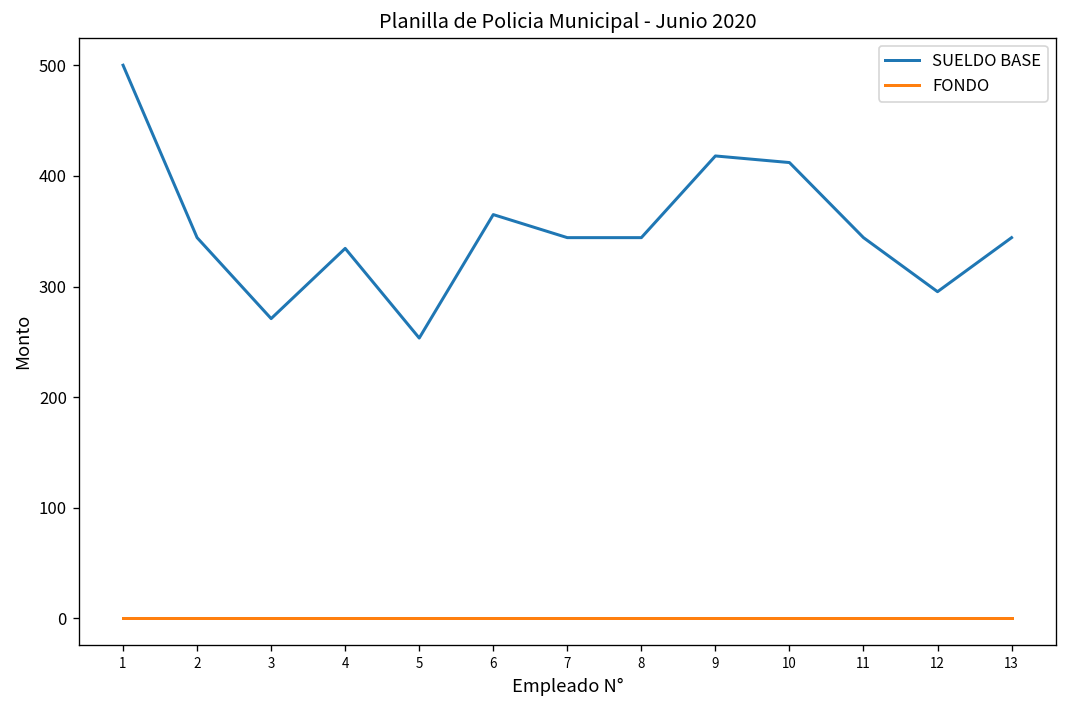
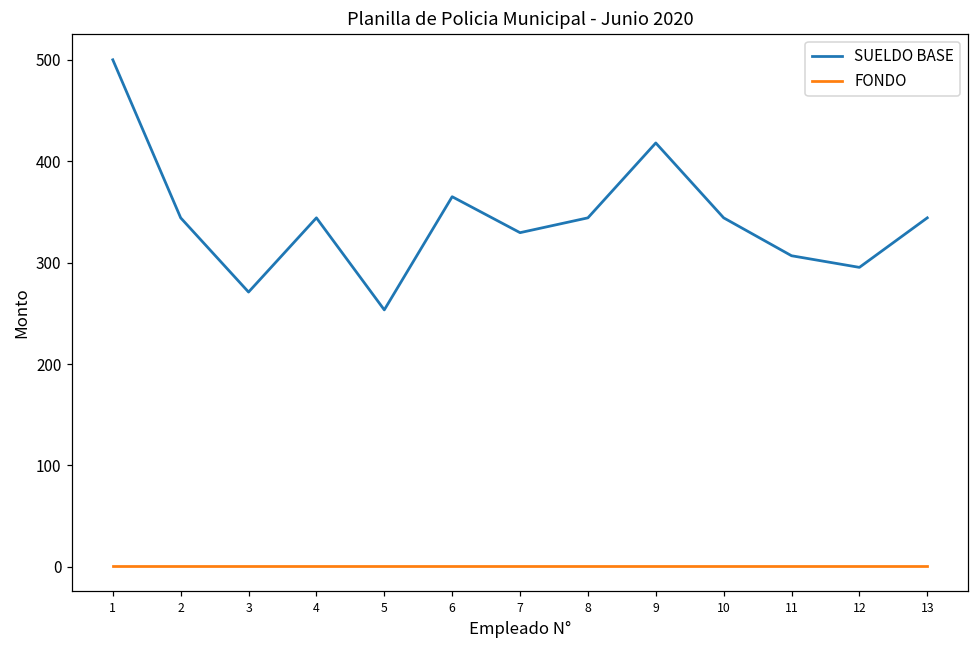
  {
    "SUELDO BASE": {
      "1": 500,
      "2": 340,
      "3": 270,
-     "4": 330,
+     "4": 340,
      "5": 250,
      "6": 370,
-     "7": 340,
+     "7": 330,
      "8": 340,
      "9": 420,
-     "10": 410,
-     "11": 340,
+     "10": 340,
+     "11": 310,
      "12": 300,
      "13": 340
    },
    "FONDO": {
      "1": 0,
      "2": 0,
      "3": 0,
      "4": 0,
      "5": 0,
      "6": 0,
      "7": 0,
      "8": 0,
      "9": 0,
      "10": 0,
      "11": 0,
      "12": 0,
      "13": 0
    }
  }
